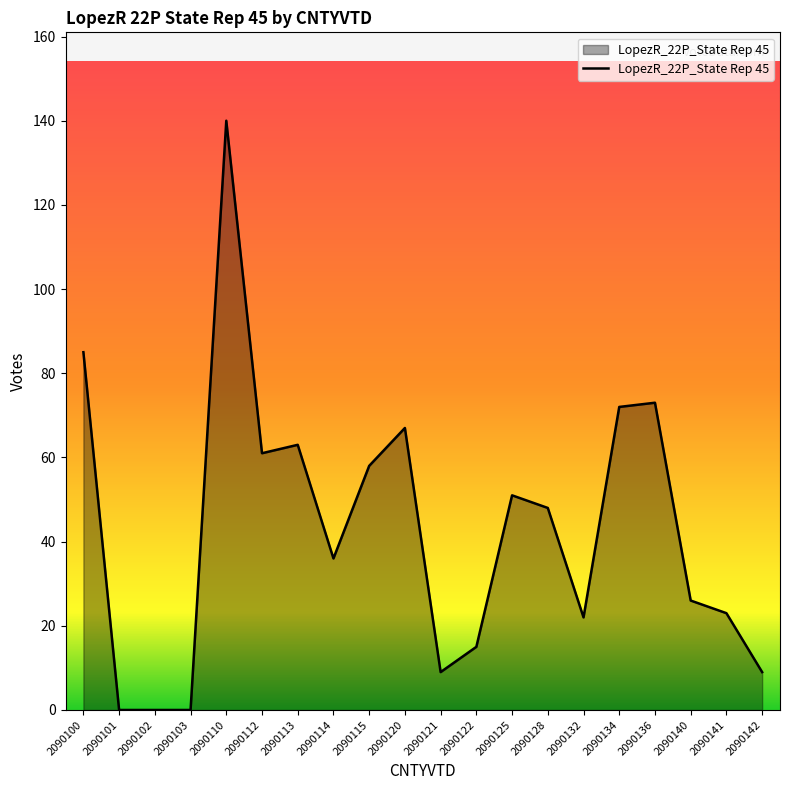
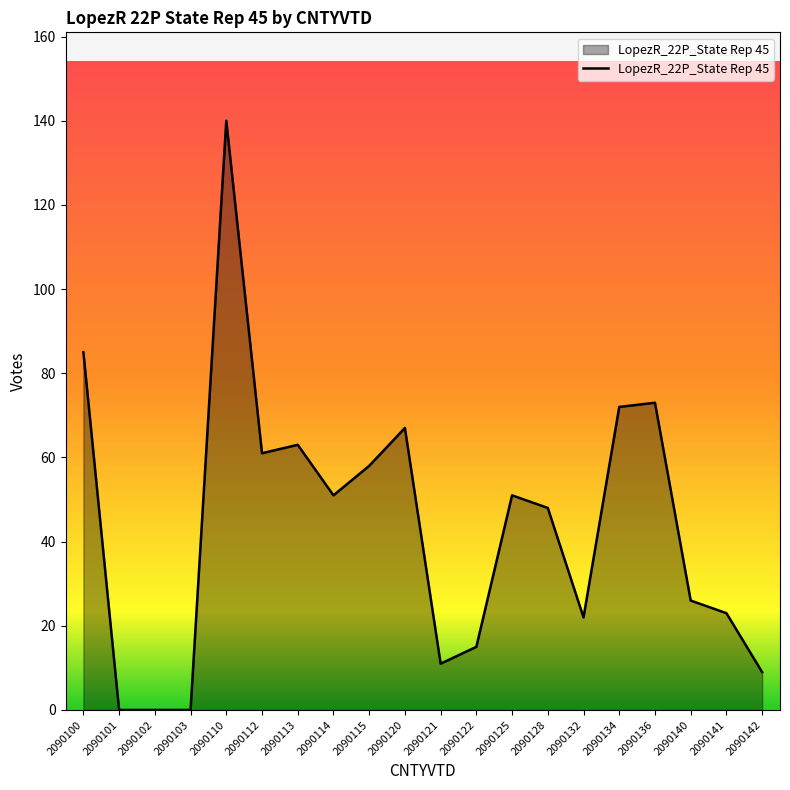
  {
    "2090100": 85,
    "2090101": 0,
    "2090102": 0,
    "2090103": 0,
    "2090110": 140,
    "2090112": 61,
    "2090113": 63,
-   "2090114": 36,
+   "2090114": 51,
    "2090115": 58,
    "2090120": 67,
-   "2090121": 9,
+   "2090121": 11,
    "2090122": 15,
    "2090125": 51,
    "2090128": 48,
    "2090132": 22,
    "2090134": 72,
    "2090136": 73,
    "2090140": 26,
    "2090141": 23,
    "2090142": 9
  }
